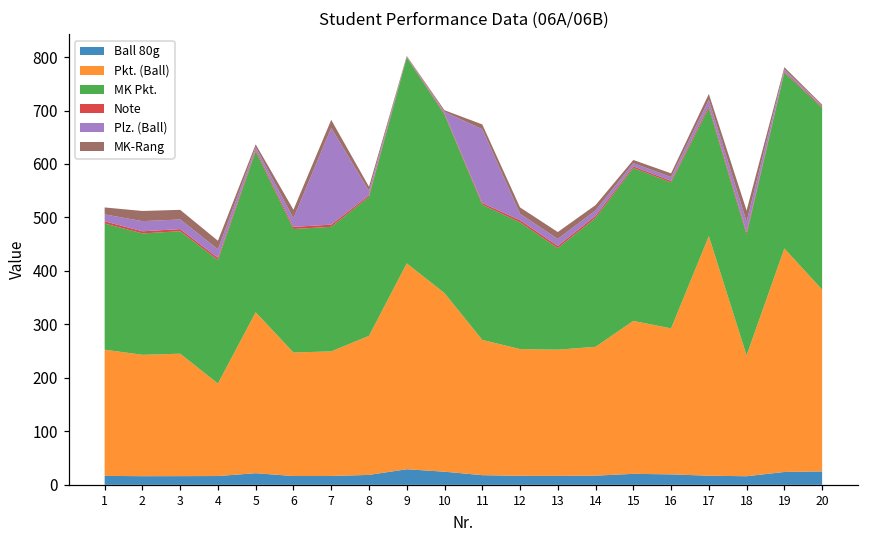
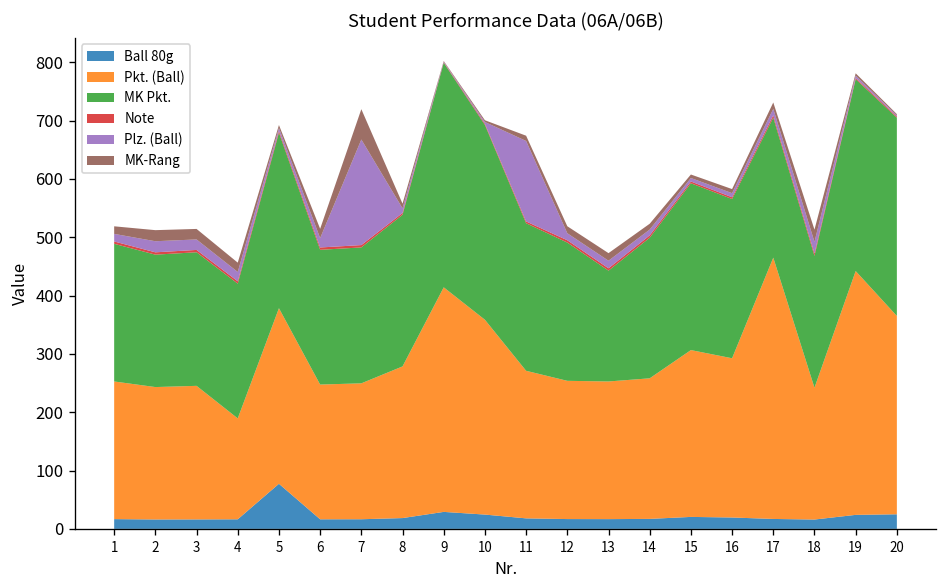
  {
    "Ball 80g": {
      "1": 20,
      "2": 20,
      "3": 20,
      "4": 20,
-     "5": 20,
+     "5": 80,
      "6": 20,
      "7": 20,
      "8": 20,
      "9": 30,
      "10": 20,
      "11": 20,
      "12": 20,
      "13": 20,
      "14": 20,
      "15": 20,
      "16": 20,
      "17": 20,
      "18": 20,
      "19": 20,
      "20": 30
    },
    "Pkt. (Ball)": {
      "1": 240,
      "2": 230,
      "3": 230,
      "4": 170,
      "5": 300,
      "6": 230,
      "7": 230,
      "8": 260,
      "9": 390,
      "10": 330,
      "11": 250,
      "12": 240,
      "13": 240,
      "14": 240,
      "15": 290,
      "16": 270,
      "17": 450,
      "18": 230,
      "19": 420,
      "20": 340
    },
    "Plz. (Ball)": {
      "1": 10,
      "2": 20,
      "3": 20,
      "4": 20,
      "6": 20,
      "7": 180,
      "8": 10,
      "11": 140,
      "12": 10,
      "13": 10,
      "14": 10,
      "15": 10,
      "16": 10,
      "17": 10,
      "18": 20
    },
    "MK-Rang": {
      "1": 10,
      "2": 20,
      "3": 20,
      "4": 20,
      "6": 20,
-     "7": 20,
+     "7": 50,
      "8": 10,
      "11": 10,
      "12": 10,
      "13": 10,
      "14": 10,
      "15": 10,
      "16": 10,
      "17": 10,
      "18": 20
    }
  }
